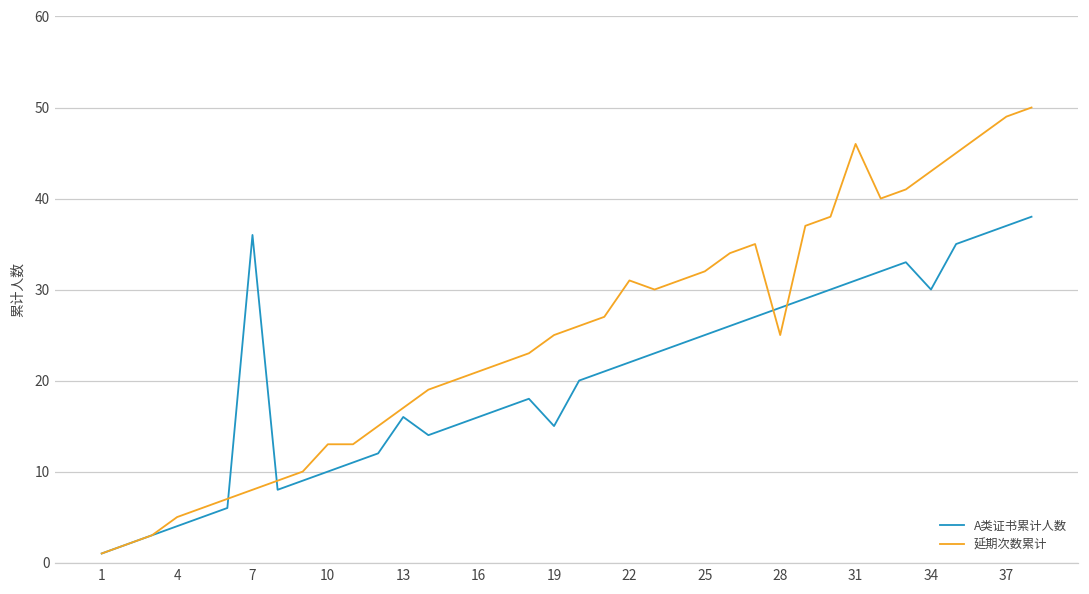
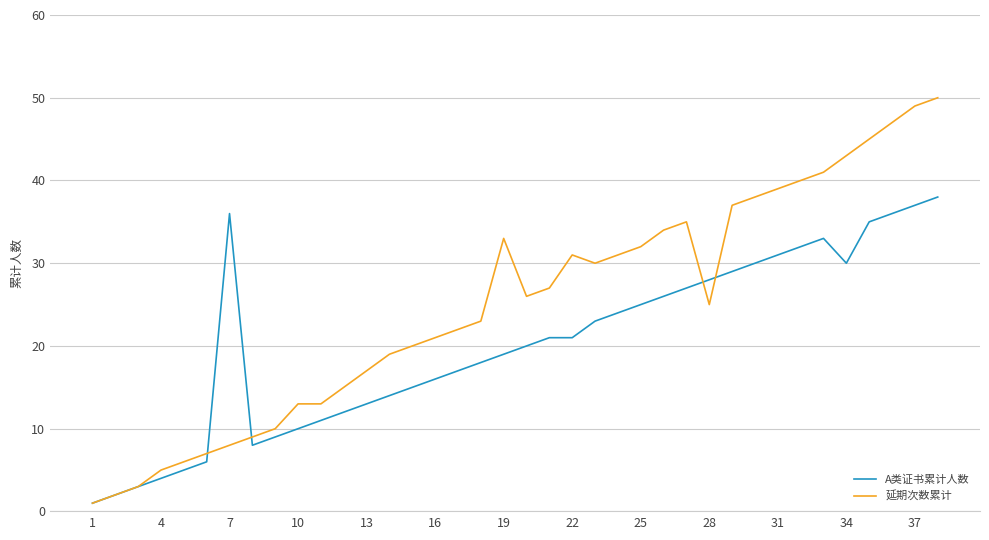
  {
    "A类证书累计人数": {
      "4": 4,
      "7": 36,
      "10": 10,
-     "13": 16,
+     "13": 13,
      "16": 16,
-     "19": 15,
-     "22": 22,
+     "19": 19,
+     "22": 21,
      "25": 25,
      "28": 28,
      "31": 31,
      "34": 30,
      "37": 37
    },
    "延期次数累计": {
      "4": 5,
      "7": 8,
      "10": 13,
      "13": 17,
      "16": 21,
-     "19": 25,
+     "19": 33,
      "22": 31,
      "25": 32,
      "28": 25,
-     "31": 46,
+     "31": 39,
      "34": 43,
      "37": 49
    }
  }
